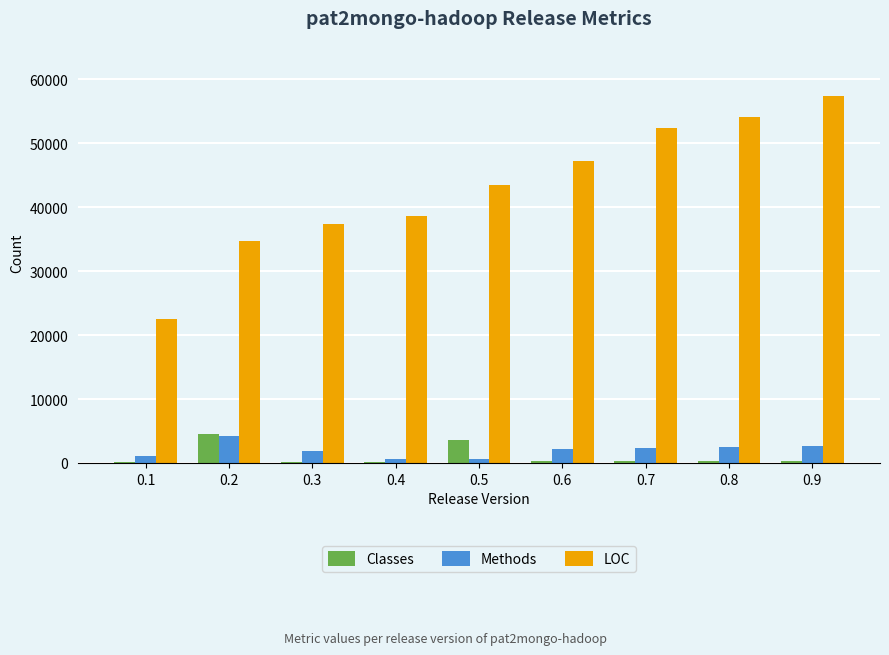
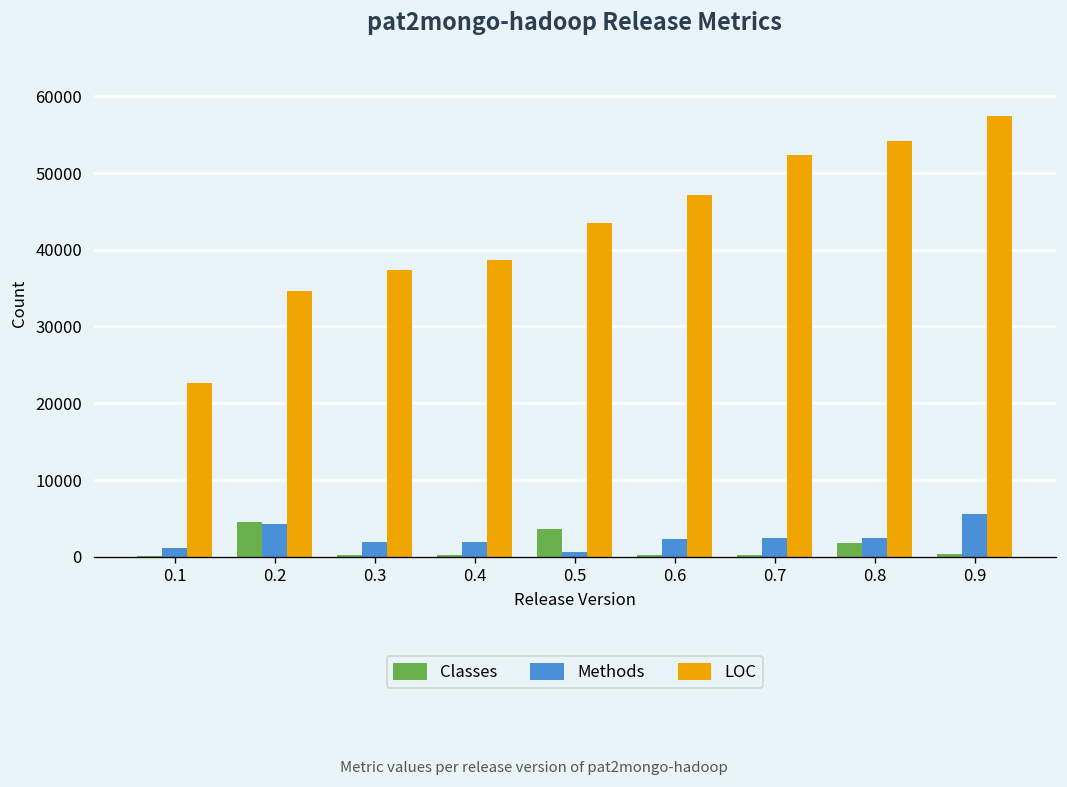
  {
    "Classes": {
      "0.2": 5000,
      "0.5": 4000,
-     "0.8": 0
+     "0.8": 2000
    },
    "Methods": {
      "0.1": 1000,
      "0.2": 4000,
      "0.3": 2000,
-     "0.4": 1000,
+     "0.4": 2000,
      "0.5": 1000,
      "0.6": 2000,
      "0.7": 2000,
      "0.8": 2000,
-     "0.9": 3000
+     "0.9": 5000
    },
    "LOC": {
      "0.1": 23000,
      "0.2": 35000,
      "0.3": 37000,
      "0.4": 39000,
      "0.5": 43000,
      "0.6": 47000,
      "0.7": 52000,
      "0.8": 54000,
      "0.9": 57000
    }
  }
